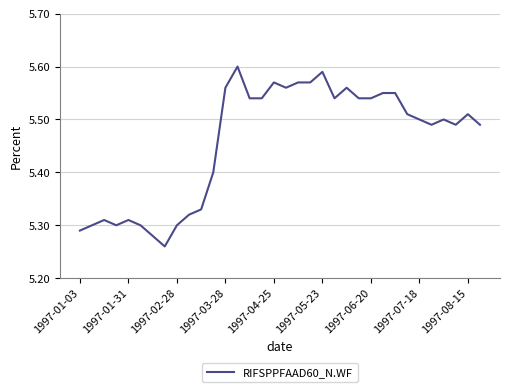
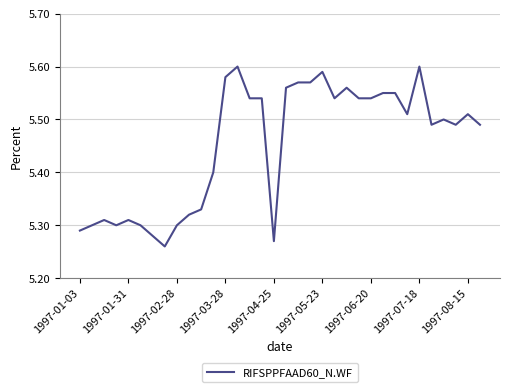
  {
    "1997-01-03": 5.29,
    "1997-01-31": 5.31,
    "1997-02-28": 5.30,
-   "1997-03-28": 5.56,
-   "1997-04-25": 5.57,
+   "1997-03-28": 5.58,
+   "1997-04-25": 5.27,
    "1997-05-23": 5.59,
    "1997-06-20": 5.54,
-   "1997-07-18": 5.5,
+   "1997-07-18": 5.6,
    "1997-08-15": 5.51
  }
